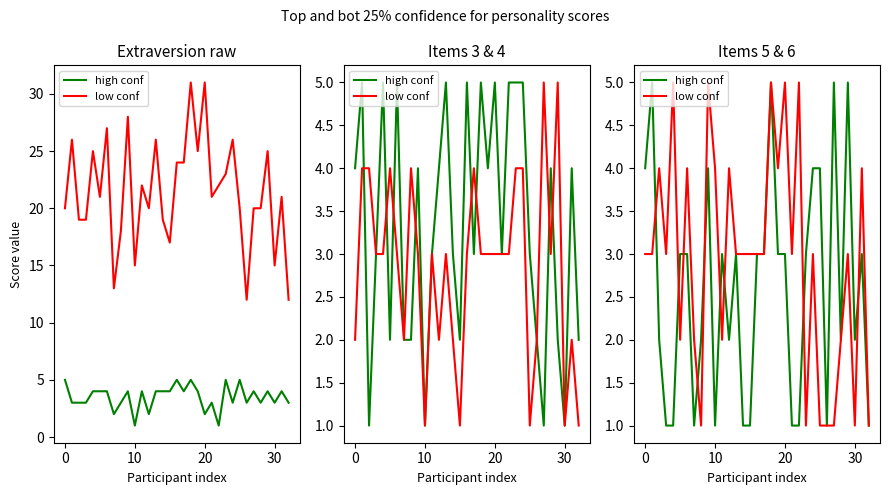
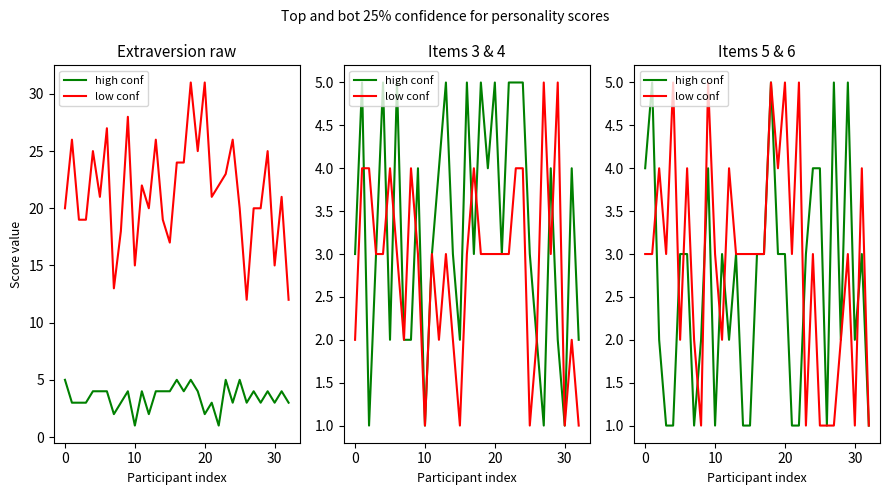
  {
    "Extraversion raw": {
      "high conf": {
        "0": 5.0,
        "10": 1.0,
        "20": 2.0,
        "30": 3.0
      },
      "low conf": {
        "0": 20.0,
        "10": 15.0,
        "20": 31.0,
        "30": 15.0
      }
    },
    "Items 3 & 4": {
      "high conf": {
-       "0": 4,
+       "0": 3,
        "20": 5
      },
      "low conf": {
        "0": 2,
        "20": 3
      }
    },
    "Items 5 & 6": {
      "high conf": {
        "0": 4,
        "10": 1,
        "20": 3,
        "30": 2
      },
      "low conf": {
        "0": 3,
-       "10": 4,
+       "10": 3,
        "20": 5,
        "30": 1
      }
    }
  }
